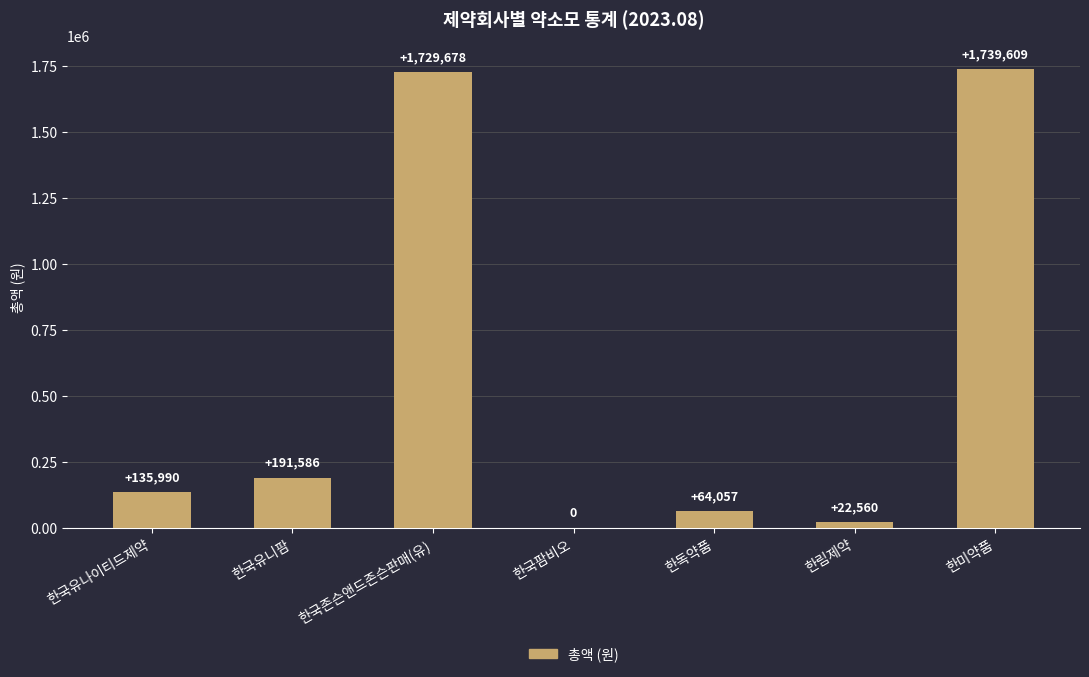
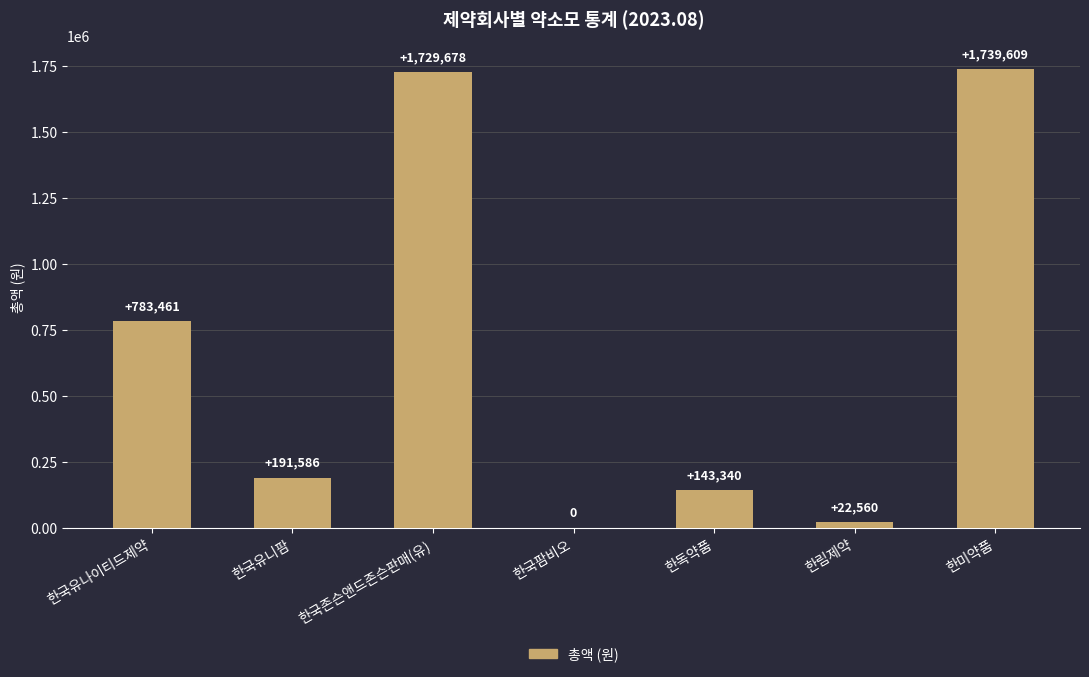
  {
-   "한국유나이티드제약": "+135,990",
+   "한국유나이티드제약": "+783,461",
    "한국유니팜": "+191,586",
    "한국존슨앤드존슨판매(유)": "+1,729,678",
    "한국팜비오": "0",
-   "한독약품": "+64,057",
+   "한독약품": "+143,340",
    "한림제약": "+22,560",
    "한미약품": "+1,739,609"
  }
